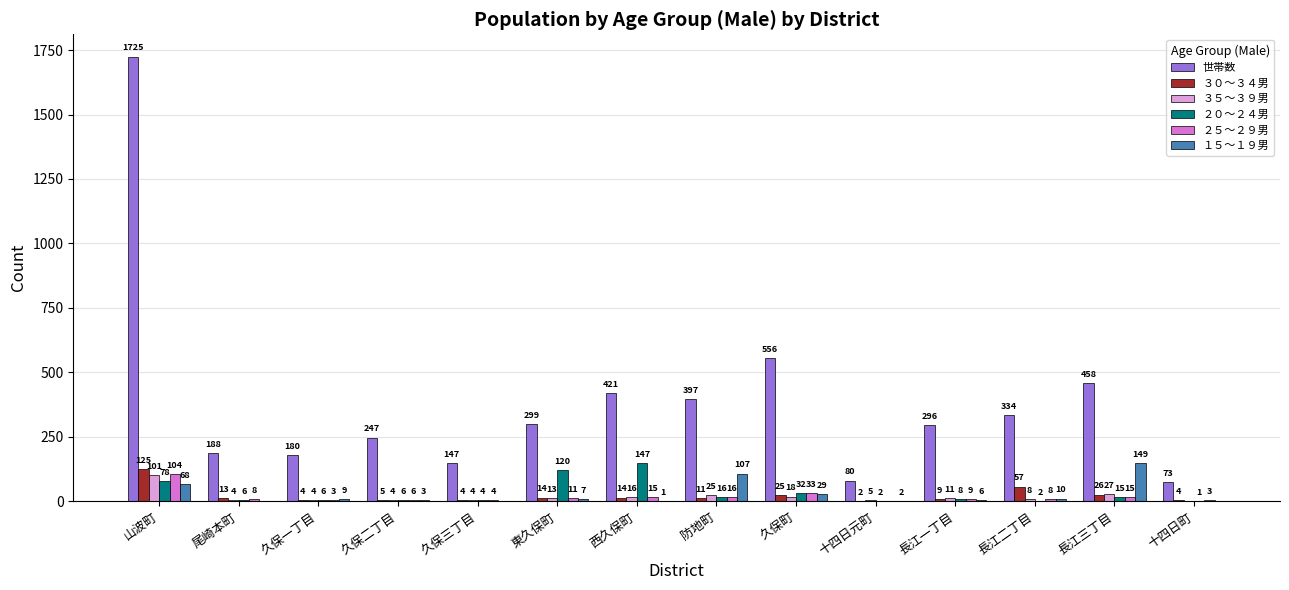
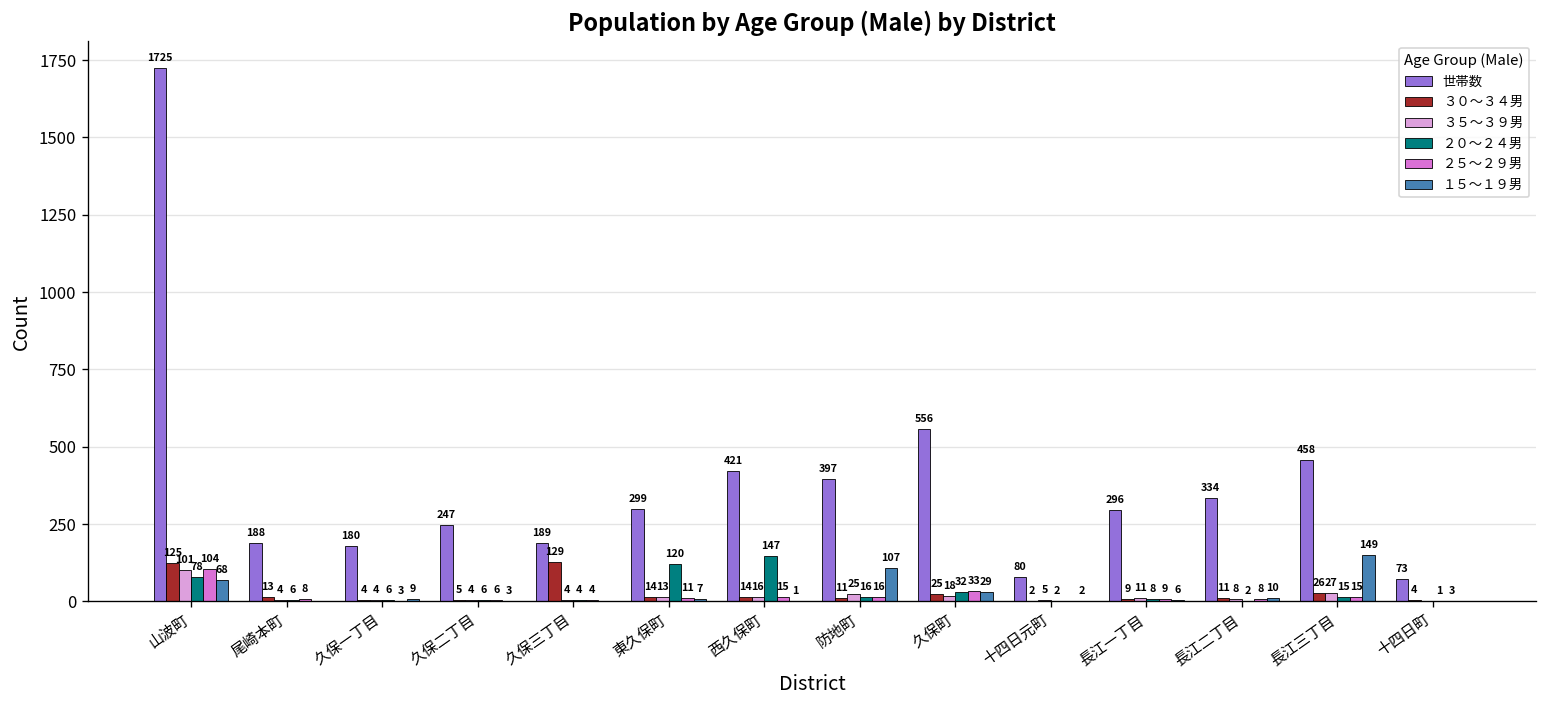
  {
    "世帯数": {
      "山波町": 1725,
      "尾崎本町": 188,
      "久保一丁目": 180,
      "久保二丁目": 247,
-     "久保三丁目": 147,
+     "久保三丁目": 189,
      "東久保町": 299,
      "西久保町": 421,
      "防地町": 397,
      "久保町": 556,
      "十四日元町": 80,
      "長江一丁目": 296,
      "長江二丁目": 334,
      "長江三丁目": 458,
      "十四日町": 73
    },
    "３０～３４男": {
      "山波町": 125,
      "尾崎本町": 13,
      "久保一丁目": 4,
      "久保二丁目": 5,
-     "久保三丁目": 4,
+     "久保三丁目": 129,
      "東久保町": 14,
      "西久保町": 14,
      "防地町": 11,
      "久保町": 25,
      "十四日元町": 2,
      "長江一丁目": 9,
-     "長江二丁目": 57,
+     "長江二丁目": 11,
      "長江三丁目": 26,
      "十四日町": 4
    },
    "２０～２４男": {
      "山波町": 78,
      "尾崎本町": 6,
      "久保一丁目": 6,
      "久保二丁目": 6,
      "久保三丁目": 4,
      "東久保町": 120,
      "西久保町": 147,
      "防地町": 16,
      "久保町": 32,
      "十四日元町": 2,
      "長江一丁目": 8,
      "長江二丁目": 2,
      "長江三丁目": 15,
      "十四日町": 1
    },
    "１５～１９男": {
      "山波町": 68,
      "久保一丁目": 9,
      "久保二丁目": 3,
      "東久保町": 7,
      "西久保町": 1,
      "防地町": 107,
      "久保町": 29,
      "十四日元町": 2,
      "長江一丁目": 6,
      "長江二丁目": 10,
      "長江三丁目": 149
    }
  }
